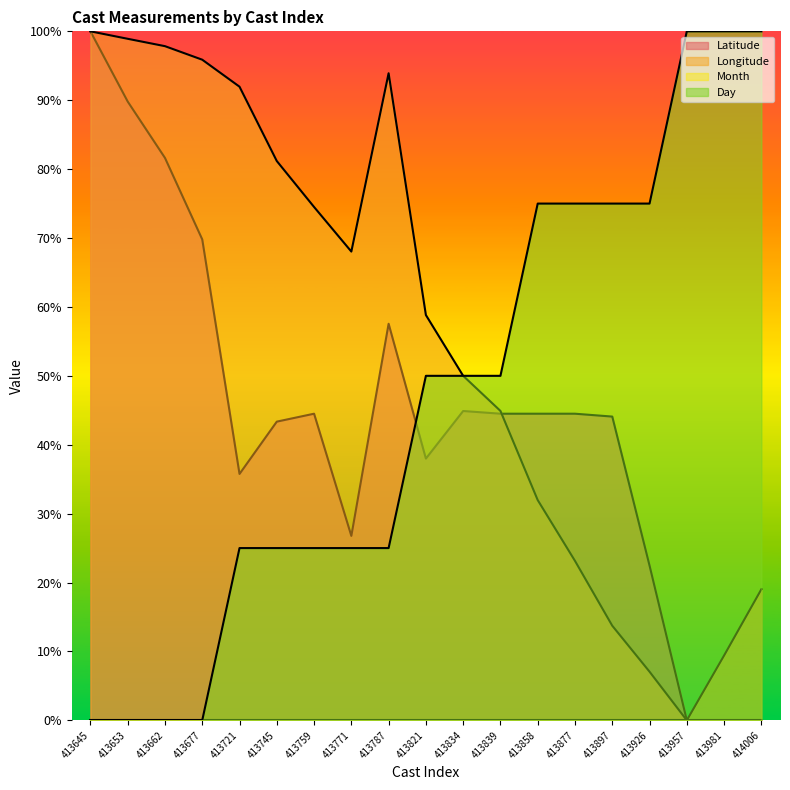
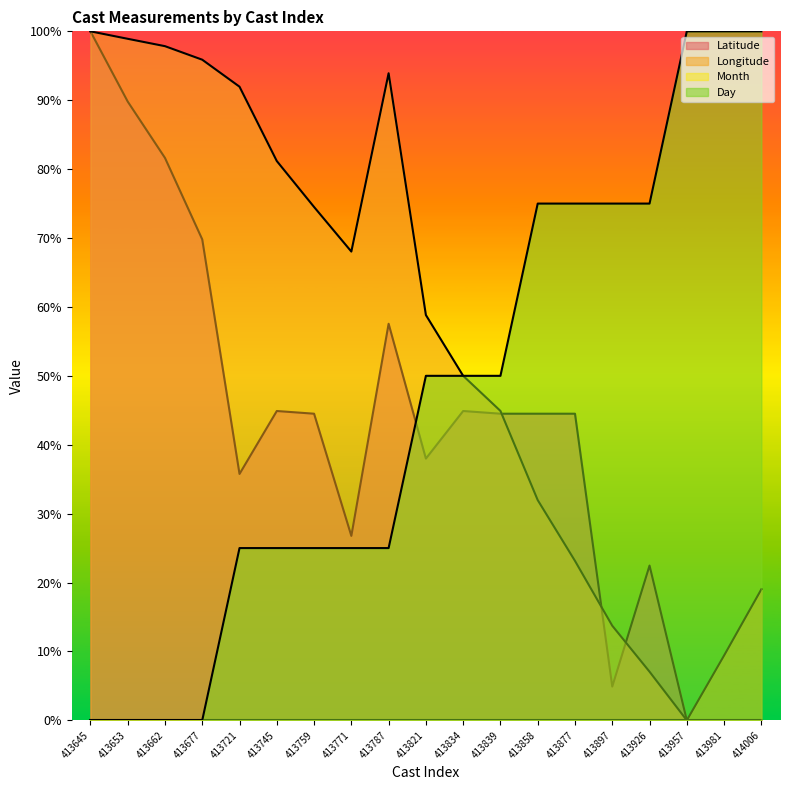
  {
    "Latitude": {
      "413653": "90%",
      "413662": "82%",
      "413677": "70%",
      "413721": "36%",
-     "413745": "43%",
+     "413745": "45%",
      "413759": "45%",
      "413771": "27%",
      "413787": "58%",
      "413821": "38%",
      "413834": "45%",
      "413839": "45%",
      "413858": "45%",
      "413877": "45%",
-     "413897": "44%",
+     "413897": "5%",
      "413926": "22%"
    },
    "Day": {
      "413721": "25%",
      "413745": "25%",
      "413759": "25%",
      "413771": "25%",
      "413787": "25%",
      "413821": "50%",
      "413839": "50%",
      "413858": "75%",
      "413877": "75%",
      "413897": "75%",
      "413926": "75%",
      "413957": "100%",
      "413981": "100%",
      "414006": "100%"
    }
  }
